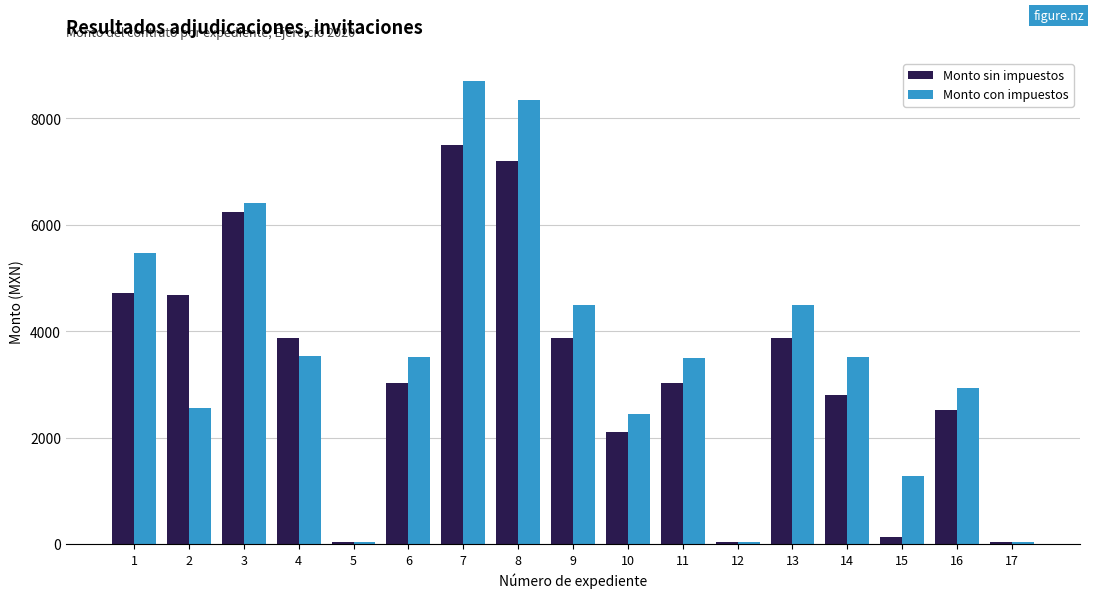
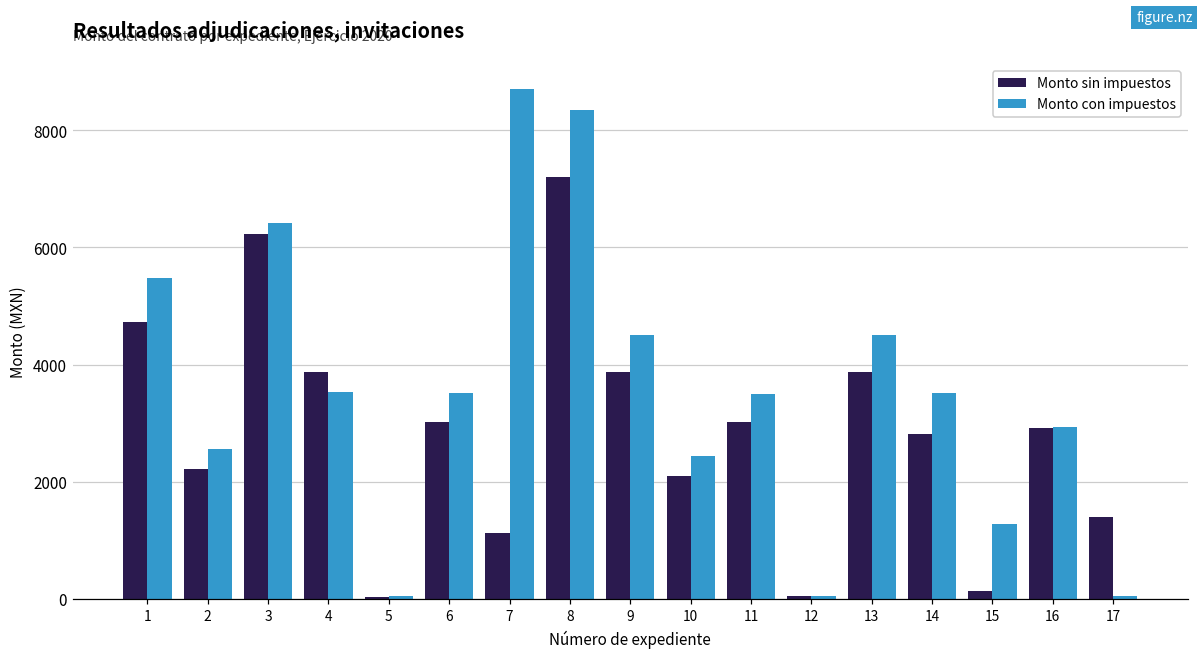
  {
    "Monto sin impuestos": {
      "1": 4700,
-     "2": 4700,
+     "2": 2200,
      "3": 6200,
      "4": 3900,
      "6": 3000,
-     "7": 7500,
+     "7": 1100,
      "8": 7200,
      "9": 3900,
      "10": 2100,
      "11": 3000,
      "13": 3900,
      "14": 2800,
      "15": 100,
-     "16": 2500,
-     "17": 0
+     "16": 2900,
+     "17": 1400
    },
    "Monto con impuestos": {
      "1": 5500,
      "2": 2600,
      "3": 6400,
      "4": 3500,
      "6": 3500,
      "7": 8700,
      "8": 8400,
      "9": 4500,
      "10": 2400,
      "11": 3500,
      "13": 4500,
      "14": 3500,
      "15": 1300,
      "16": 2900
    }
  }
